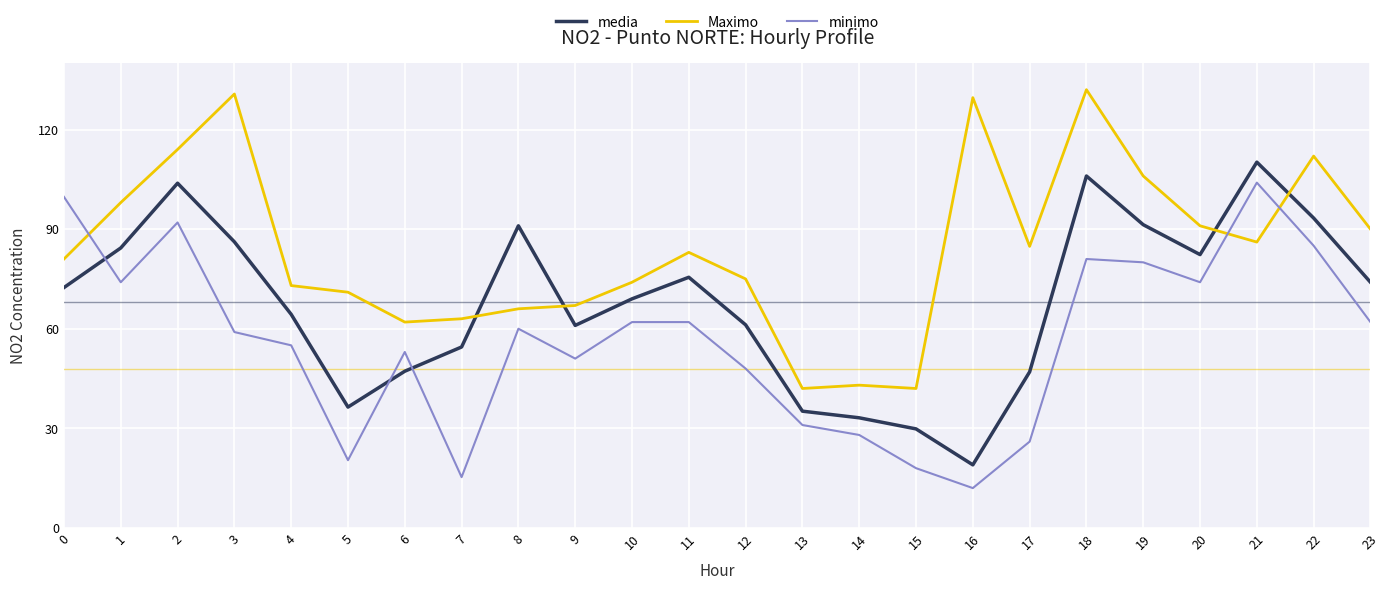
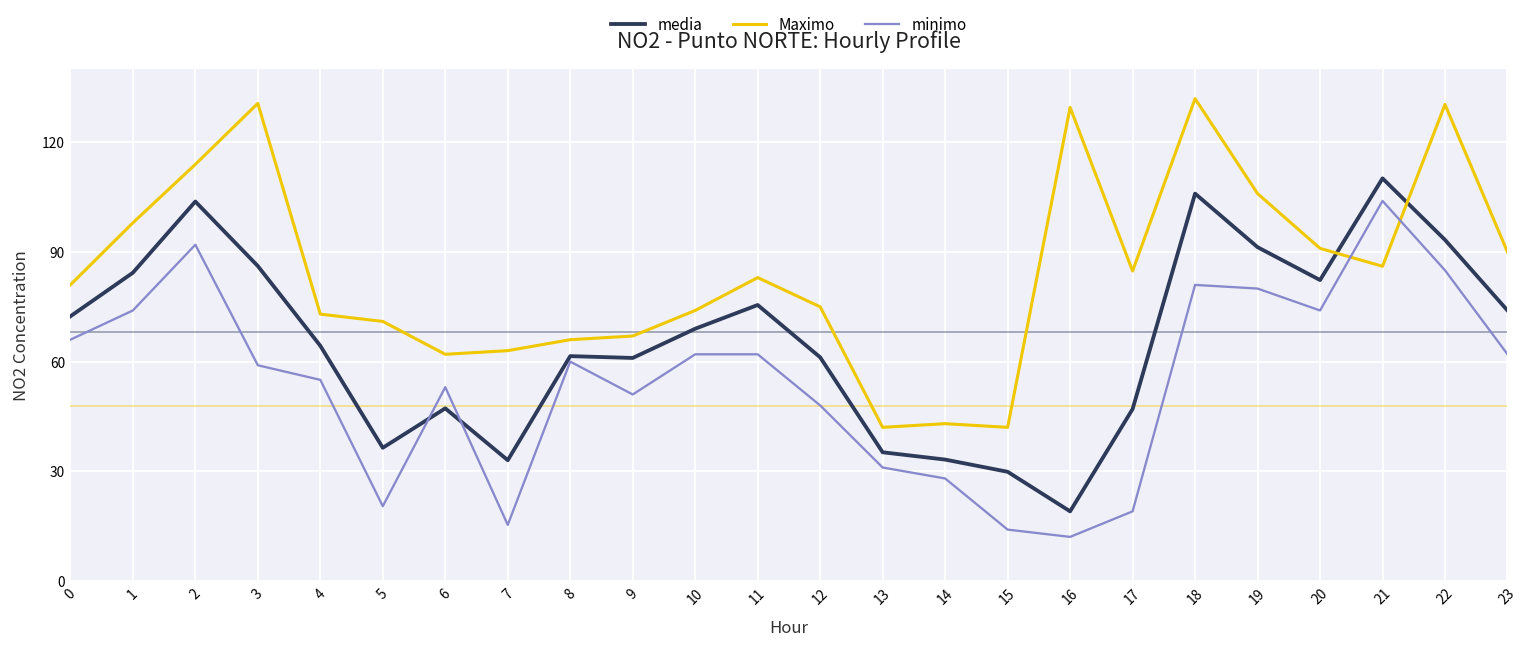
  {
    "media": {
      "0": 72,
      "1": 84,
      "2": 104,
      "3": 86,
      "4": 64,
      "5": 36,
      "6": 47,
-     "7": 55,
-     "8": 91,
+     "7": 33,
+     "8": 62,
      "9": 61,
      "10": 69,
      "11": 76,
      "12": 61,
      "13": 35,
      "14": 33,
      "15": 30,
      "16": 19,
      "17": 47,
      "18": 106,
      "19": 91,
      "20": 82,
      "21": 110,
      "22": 93,
      "23": 74
    },
    "Maximo": {
      "0": 81,
      "1": 98,
      "2": 114,
      "3": 131,
      "4": 73,
      "5": 71,
      "6": 62,
      "7": 63,
      "8": 66,
      "9": 67,
      "10": 74,
      "11": 83,
      "12": 75,
      "13": 42,
      "14": 43,
      "15": 42,
      "16": 130,
      "17": 85,
      "18": 132,
      "19": 106,
      "20": 91,
      "21": 86,
-     "22": 112,
+     "22": 130,
      "23": 90
    },
    "minimo": {
-     "0": 100,
+     "0": 66,
      "1": 74,
      "2": 92,
      "3": 59,
      "4": 55,
      "5": 20,
      "6": 53,
      "7": 15,
      "8": 60,
      "9": 51,
      "10": 62,
      "11": 62,
      "12": 48,
      "13": 31,
      "14": 28,
-     "15": 18,
+     "15": 14,
      "16": 12,
-     "17": 26,
+     "17": 19,
      "18": 81,
      "19": 80,
      "20": 74,
      "21": 104,
      "22": 85,
      "23": 62
    }
  }
